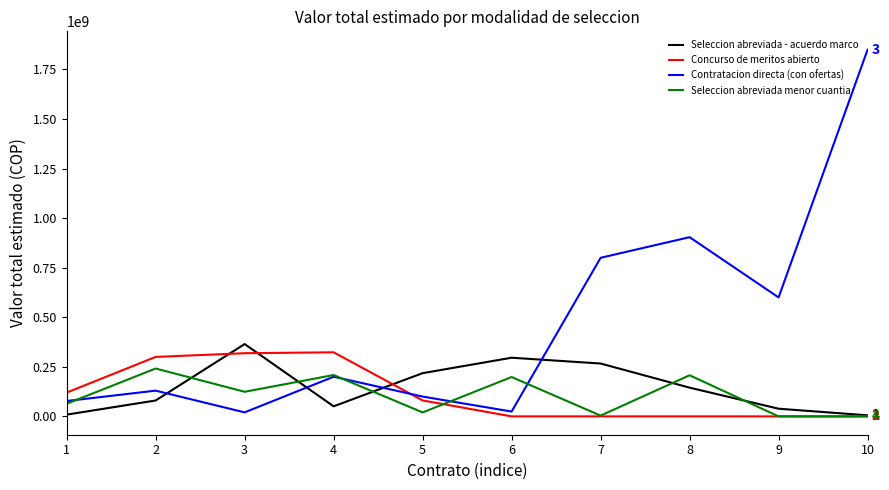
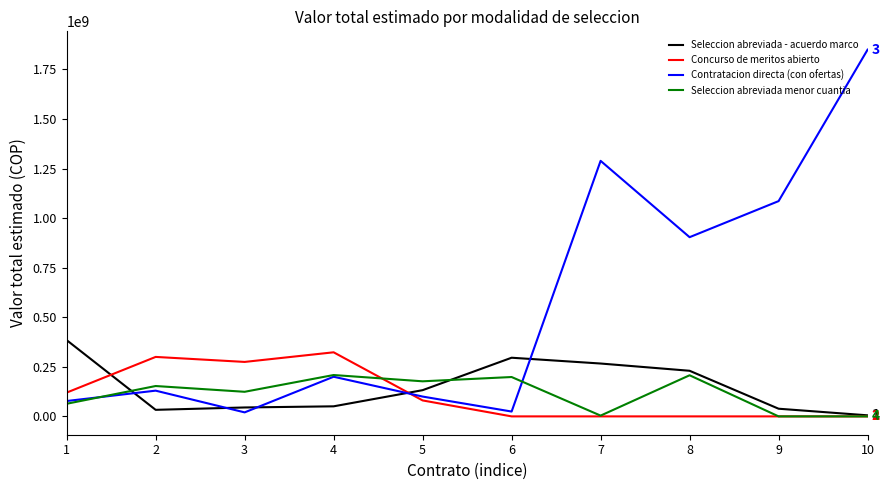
  {
    "Seleccion abreviada - acuerdo marco": {
-     "1": 10000000,
-     "2": 80000000,
-     "3": 360000000,
+     "1": 380000000,
+     "2": 30000000,
+     "3": 50000000,
      "4": 50000000,
-     "5": 220000000,
+     "5": 130000000,
      "6": 300000000,
      "7": 270000000,
-     "8": 140000000,
+     "8": 230000000,
      "9": 40000000
    },
    "Concurso de meritos abierto": {
      "1": 120000000,
      "2": 300000000,
-     "3": 320000000,
+     "3": 270000000,
      "4": 320000000,
      "5": 80000000,
      "6": 0,
      "8": 0
    },
    "Contratacion directa (con ofertas)": {
      "1": 80000000,
      "2": 130000000,
      "3": 20000000,
      "5": 100000000,
      "6": 20000000,
-     "7": 800000000,
+     "7": 1290000000,
      "8": 900000000,
-     "9": 600000000
+     "9": 1090000000
    },
    "Seleccion abreviada menor cuantia": {
      "1": 60000000,
-     "2": 240000000,
+     "2": 150000000,
      "3": 120000000,
-     "5": 20000000,
+     "5": 180000000,
      "6": 200000000,
      "8": 210000000
    }
  }
